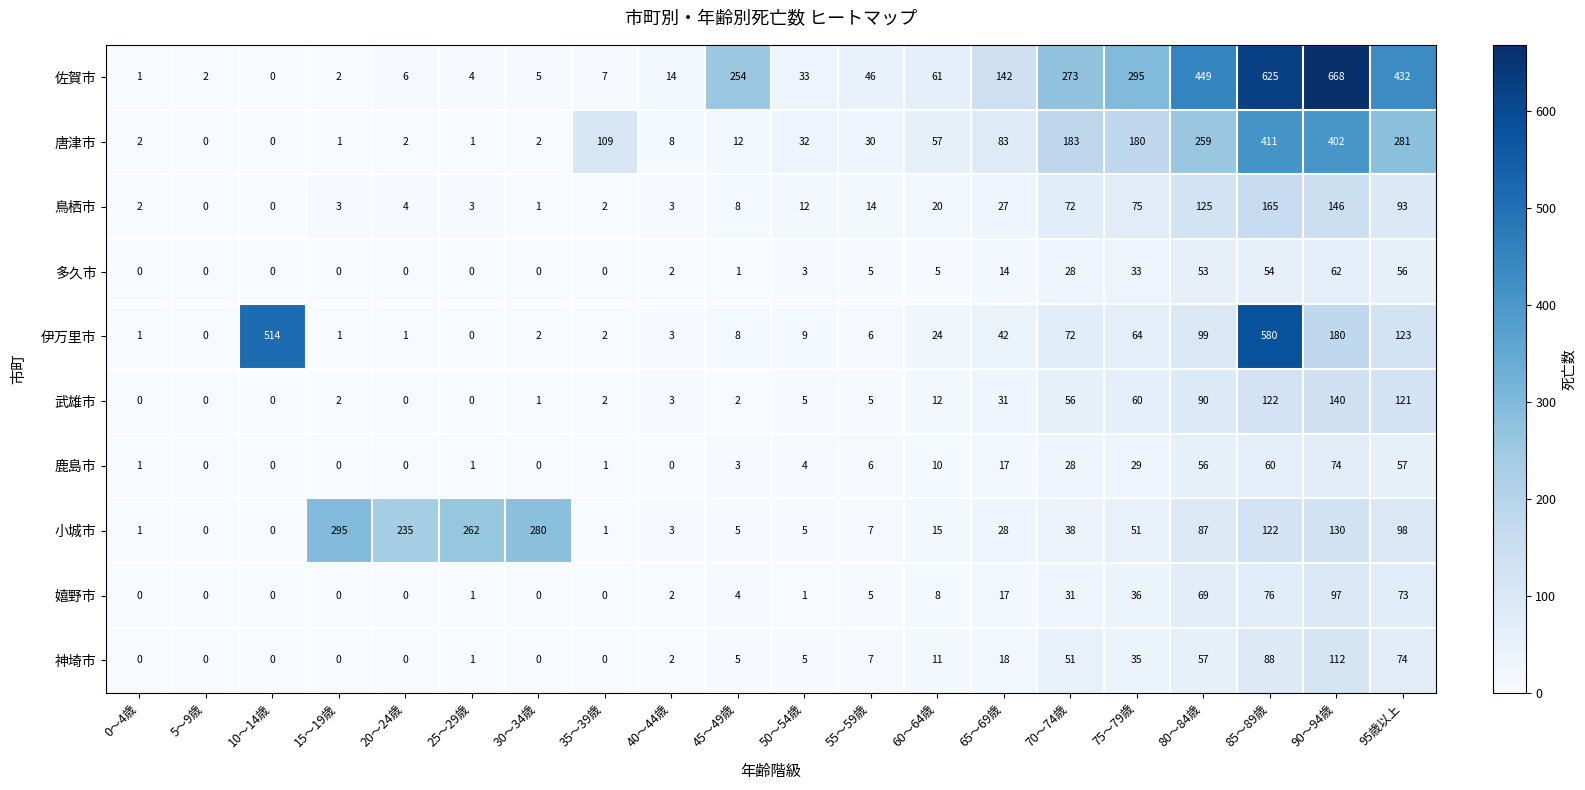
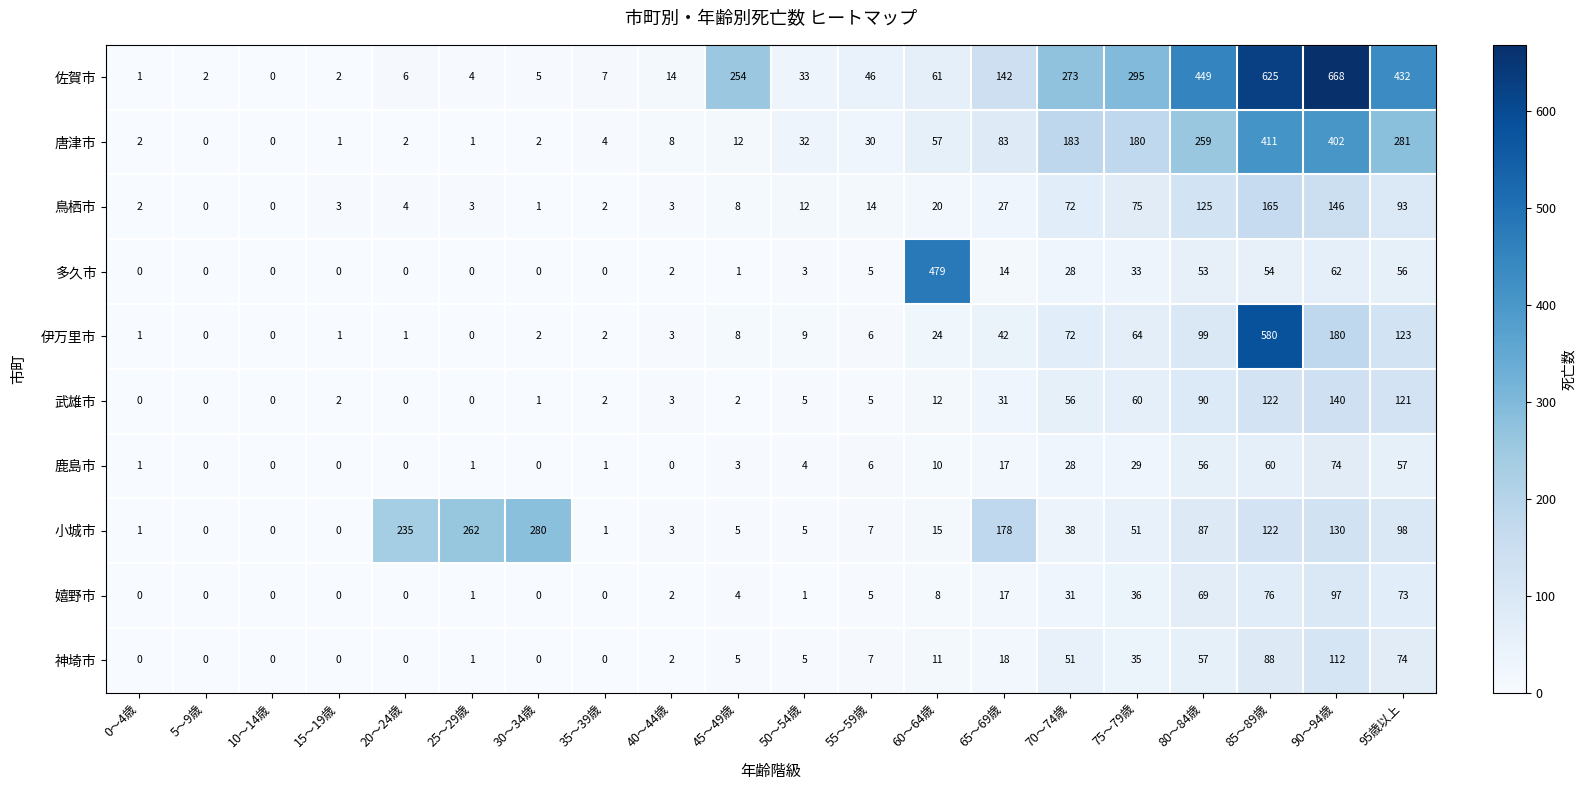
  {
    "佐賀市": {
      "0～4歳": 1,
      "5～9歳": 2,
      "10～14歳": 0,
      "15～19歳": 2,
      "20～24歳": 6,
      "25～29歳": 4,
      "30～34歳": 5,
      "35～39歳": 7,
      "40～44歳": 14,
      "45～49歳": 254,
      "50～54歳": 33,
      "55～59歳": 46,
      "60～64歳": 61,
      "65～69歳": 142,
      "70～74歳": 273,
      "75～79歳": 295,
      "80～84歳": 449,
      "85～89歳": 625,
      "90～94歳": 668,
      "95歳以上": 432
    },
    "唐津市": {
      "0～4歳": 2,
      "5～9歳": 0,
      "10～14歳": 0,
      "15～19歳": 1,
      "20～24歳": 2,
      "25～29歳": 1,
      "30～34歳": 2,
-     "35～39歳": 109,
+     "35～39歳": 4,
      "40～44歳": 8,
      "45～49歳": 12,
      "50～54歳": 32,
      "55～59歳": 30,
      "60～64歳": 57,
      "65～69歳": 83,
      "70～74歳": 183,
      "75～79歳": 180,
      "80～84歳": 259,
      "85～89歳": 411,
      "90～94歳": 402,
      "95歳以上": 281
    },
    "鳥栖市": {
      "0～4歳": 2,
      "5～9歳": 0,
      "10～14歳": 0,
      "15～19歳": 3,
      "20～24歳": 4,
      "25～29歳": 3,
      "30～34歳": 1,
      "35～39歳": 2,
      "40～44歳": 3,
      "45～49歳": 8,
      "50～54歳": 12,
      "55～59歳": 14,
      "60～64歳": 20,
      "65～69歳": 27,
      "70～74歳": 72,
      "75～79歳": 75,
      "80～84歳": 125,
      "85～89歳": 165,
      "90～94歳": 146,
      "95歳以上": 93
    },
    "多久市": {
      "0～4歳": 0,
      "5～9歳": 0,
      "10～14歳": 0,
      "15～19歳": 0,
      "20～24歳": 0,
      "25～29歳": 0,
      "30～34歳": 0,
      "35～39歳": 0,
      "40～44歳": 2,
      "45～49歳": 1,
      "50～54歳": 3,
      "55～59歳": 5,
-     "60～64歳": 5,
+     "60～64歳": 479,
      "65～69歳": 14,
      "70～74歳": 28,
      "75～79歳": 33,
      "80～84歳": 53,
      "85～89歳": 54,
      "90～94歳": 62,
      "95歳以上": 56
    },
    "伊万里市": {
      "0～4歳": 1,
      "5～9歳": 0,
-     "10～14歳": 514,
+     "10～14歳": 0,
      "15～19歳": 1,
      "20～24歳": 1,
      "25～29歳": 0,
      "30～34歳": 2,
      "35～39歳": 2,
      "40～44歳": 3,
      "45～49歳": 8,
      "50～54歳": 9,
      "55～59歳": 6,
      "60～64歳": 24,
      "65～69歳": 42,
      "70～74歳": 72,
      "75～79歳": 64,
      "80～84歳": 99,
      "85～89歳": 580,
      "90～94歳": 180,
      "95歳以上": 123
    },
    "武雄市": {
      "0～4歳": 0,
      "5～9歳": 0,
      "10～14歳": 0,
      "15～19歳": 2,
      "20～24歳": 0,
      "25～29歳": 0,
      "30～34歳": 1,
      "35～39歳": 2,
      "40～44歳": 3,
      "45～49歳": 2,
      "50～54歳": 5,
      "55～59歳": 5,
      "60～64歳": 12,
      "65～69歳": 31,
      "70～74歳": 56,
      "75～79歳": 60,
      "80～84歳": 90,
      "85～89歳": 122,
      "90～94歳": 140,
      "95歳以上": 121
    },
    "鹿島市": {
      "0～4歳": 1,
      "5～9歳": 0,
      "10～14歳": 0,
      "15～19歳": 0,
      "20～24歳": 0,
      "25～29歳": 1,
      "30～34歳": 0,
      "35～39歳": 1,
      "40～44歳": 0,
      "45～49歳": 3,
      "50～54歳": 4,
      "55～59歳": 6,
      "60～64歳": 10,
      "65～69歳": 17,
      "70～74歳": 28,
      "75～79歳": 29,
      "80～84歳": 56,
      "85～89歳": 60,
      "90～94歳": 74,
      "95歳以上": 57
    },
    "小城市": {
      "0～4歳": 1,
      "5～9歳": 0,
      "10～14歳": 0,
-     "15～19歳": 295,
+     "15～19歳": 0,
      "20～24歳": 235,
      "25～29歳": 262,
      "30～34歳": 280,
      "35～39歳": 1,
      "40～44歳": 3,
      "45～49歳": 5,
      "50～54歳": 5,
      "55～59歳": 7,
      "60～64歳": 15,
-     "65～69歳": 28,
+     "65～69歳": 178,
      "70～74歳": 38,
      "75～79歳": 51,
      "80～84歳": 87,
      "85～89歳": 122,
      "90～94歳": 130,
      "95歳以上": 98
    },
    "嬉野市": {
      "0～4歳": 0,
      "5～9歳": 0,
      "10～14歳": 0,
      "15～19歳": 0,
      "20～24歳": 0,
      "25～29歳": 1,
      "30～34歳": 0,
      "35～39歳": 0,
      "40～44歳": 2,
      "45～49歳": 4,
      "50～54歳": 1,
      "55～59歳": 5,
      "60～64歳": 8,
      "65～69歳": 17,
      "70～74歳": 31,
      "75～79歳": 36,
      "80～84歳": 69,
      "85～89歳": 76,
      "90～94歳": 97,
      "95歳以上": 73
    },
    "神埼市": {
      "0～4歳": 0,
      "5～9歳": 0,
      "10～14歳": 0,
      "15～19歳": 0,
      "20～24歳": 0,
      "25～29歳": 1,
      "30～34歳": 0,
      "35～39歳": 0,
      "40～44歳": 2,
      "45～49歳": 5,
      "50～54歳": 5,
      "55～59歳": 7,
      "60～64歳": 11,
      "65～69歳": 18,
      "70～74歳": 51,
      "75～79歳": 35,
      "80～84歳": 57,
      "85～89歳": 88,
      "90～94歳": 112,
      "95歳以上": 74
    }
  }
